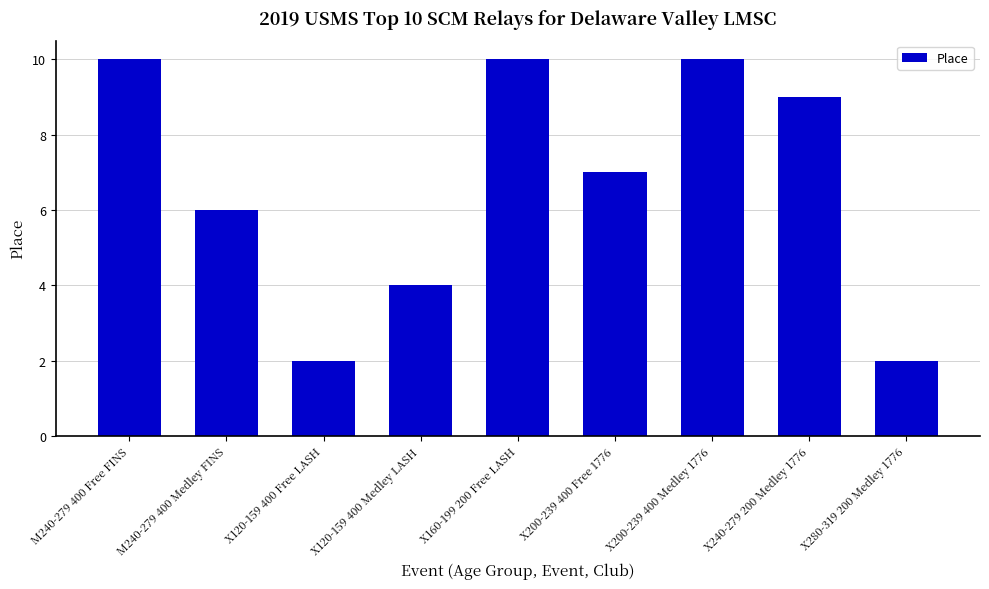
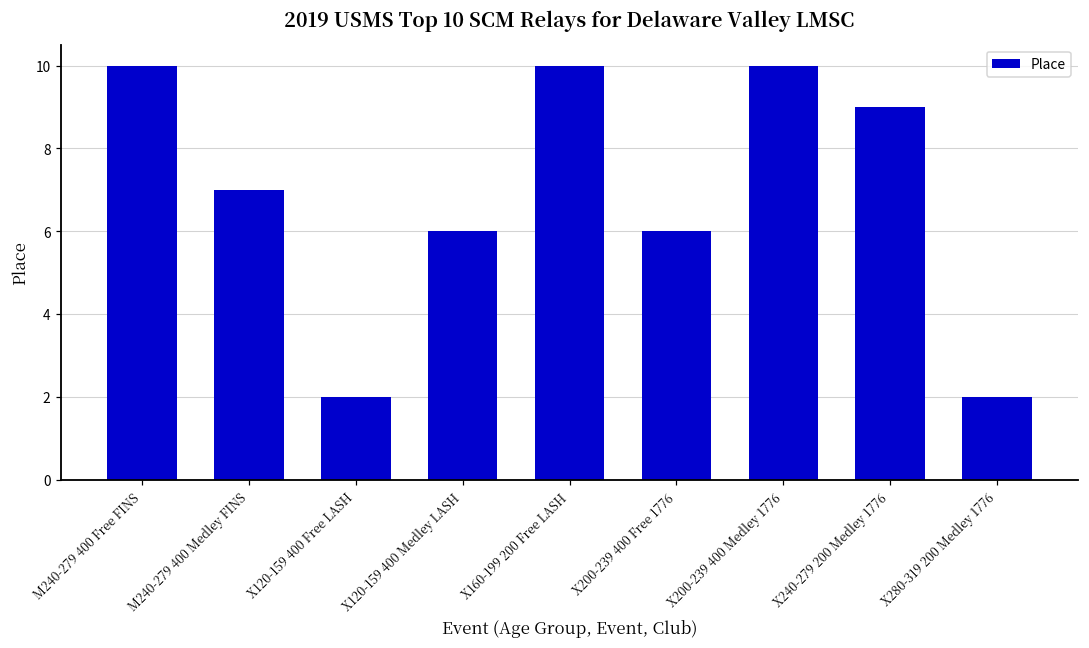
  {
    "M240-279 400 Free FINS": 10,
-   "M240-279 400 Medley FINS": 6,
+   "M240-279 400 Medley FINS": 7,
    "X120-159 400 Free LASH": 2,
-   "X120-159 400 Medley LASH": 4,
+   "X120-159 400 Medley LASH": 6,
    "X160-199 200 Free LASH": 10,
-   "X200-239 400 Free 1776": 7,
+   "X200-239 400 Free 1776": 6,
    "X200-239 400 Medley 1776": 10,
    "X240-279 200 Medley 1776": 9,
    "X280-319 200 Medley 1776": 2
  }
